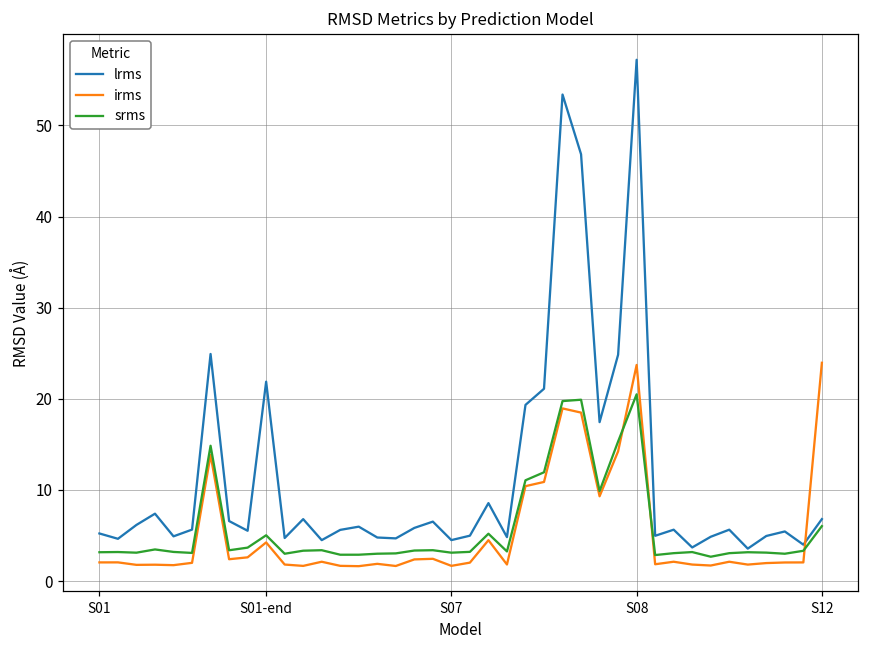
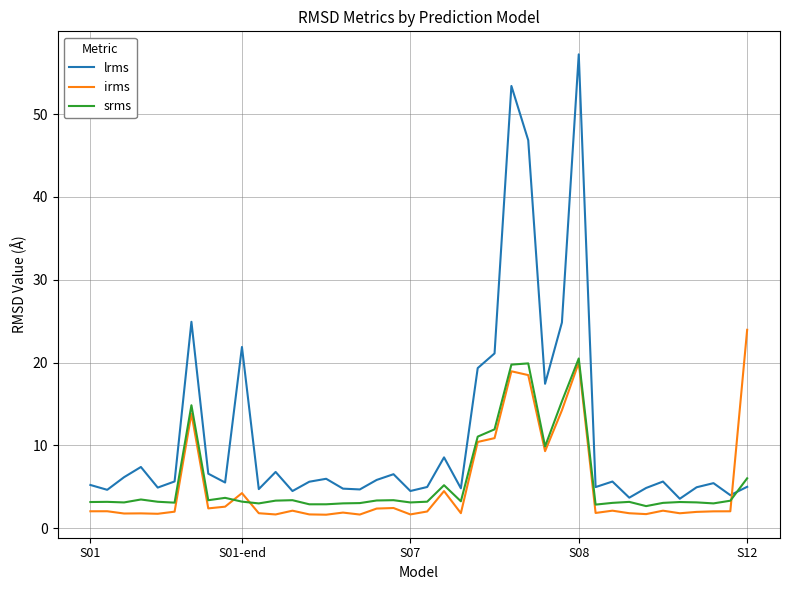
  {
    "lrms": {
      "S01": 5,
      "S01-end": 22,
      "S07": 4,
      "S08": 57,
-     "S12": 7
+     "S12": 5
    },
    "irms": {
      "S01": 2,
      "S01-end": 4,
      "S07": 2,
-     "S08": 24,
+     "S08": 20,
      "S12": 24
    },
    "srms": {
      "S01": 3,
-     "S01-end": 5,
+     "S01-end": 3,
      "S07": 3,
      "S08": 20,
      "S12": 6
    }
  }
